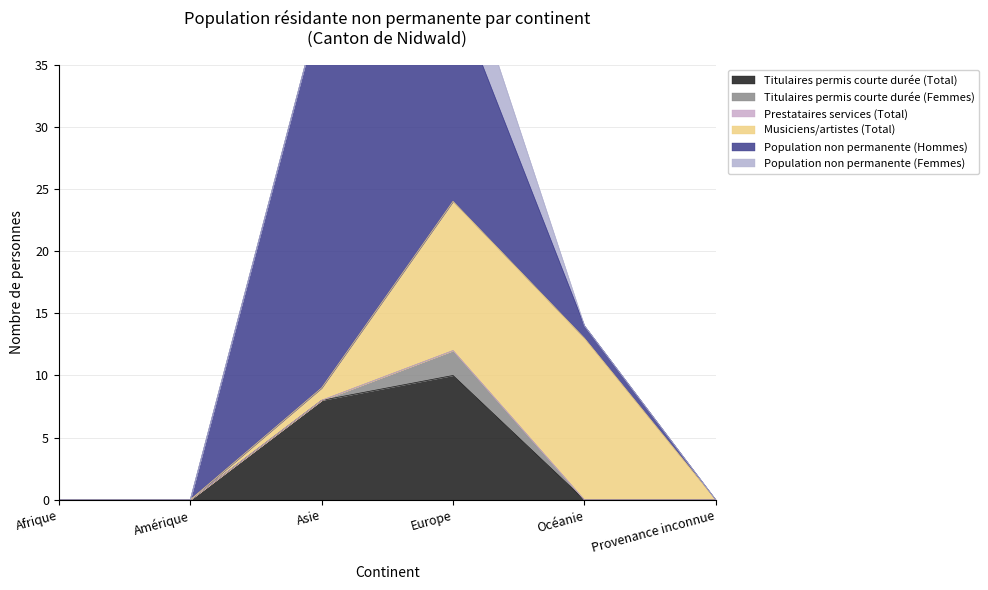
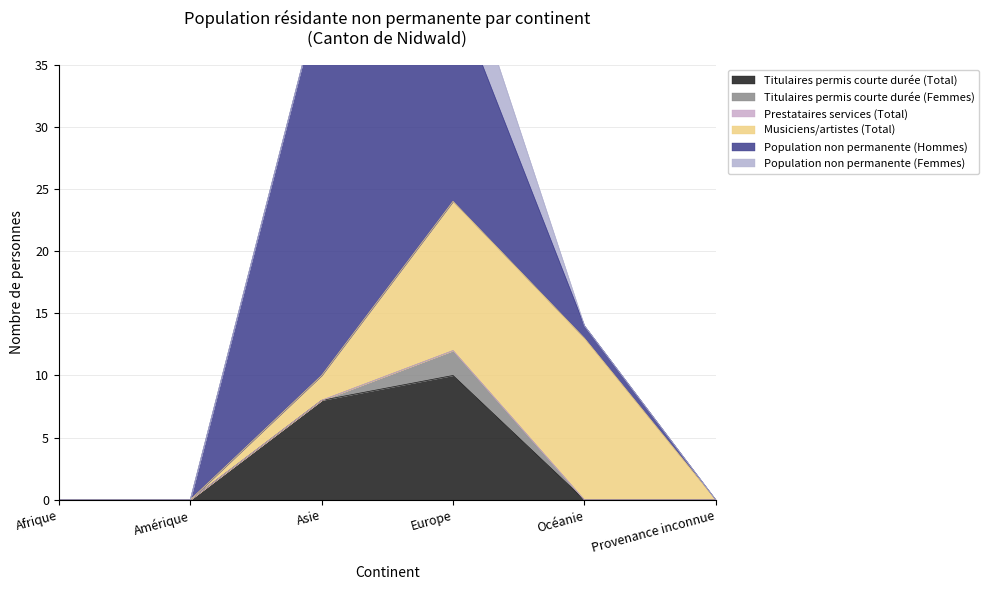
  {
    "Titulaires permis courte durée (Total)": {
      "Europe": 10
    },
    "Musiciens/artistes (Total)": {
-     "Asie": 1,
+     "Asie": 2,
      "Europe": 12,
      "Océanie": 13
    }
  }
